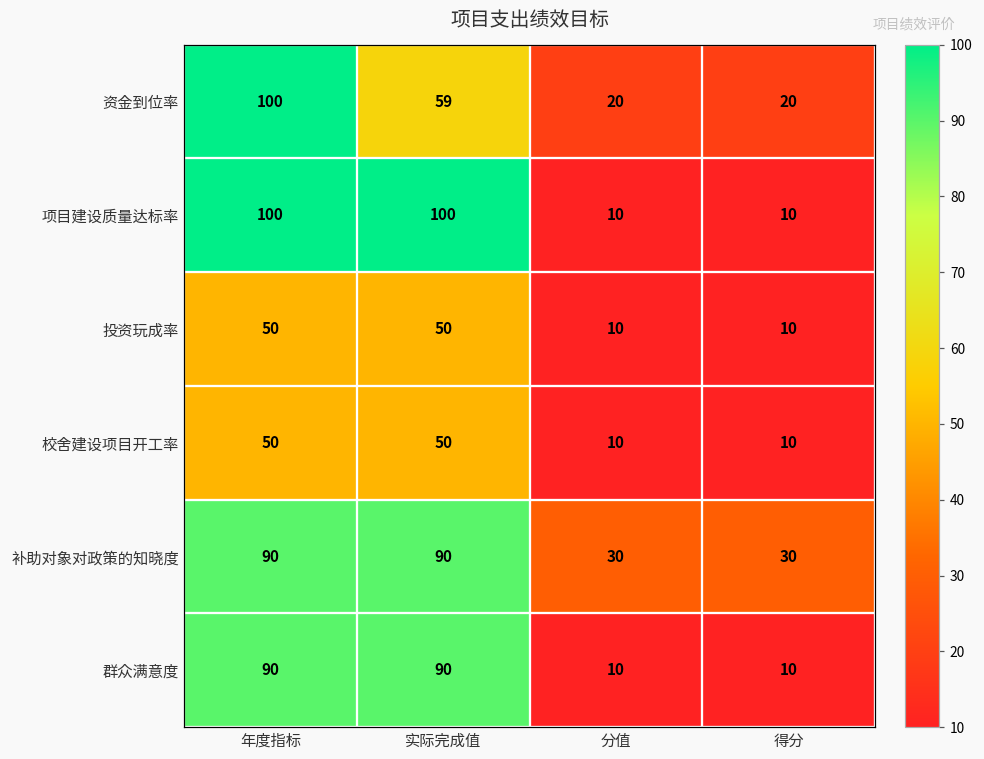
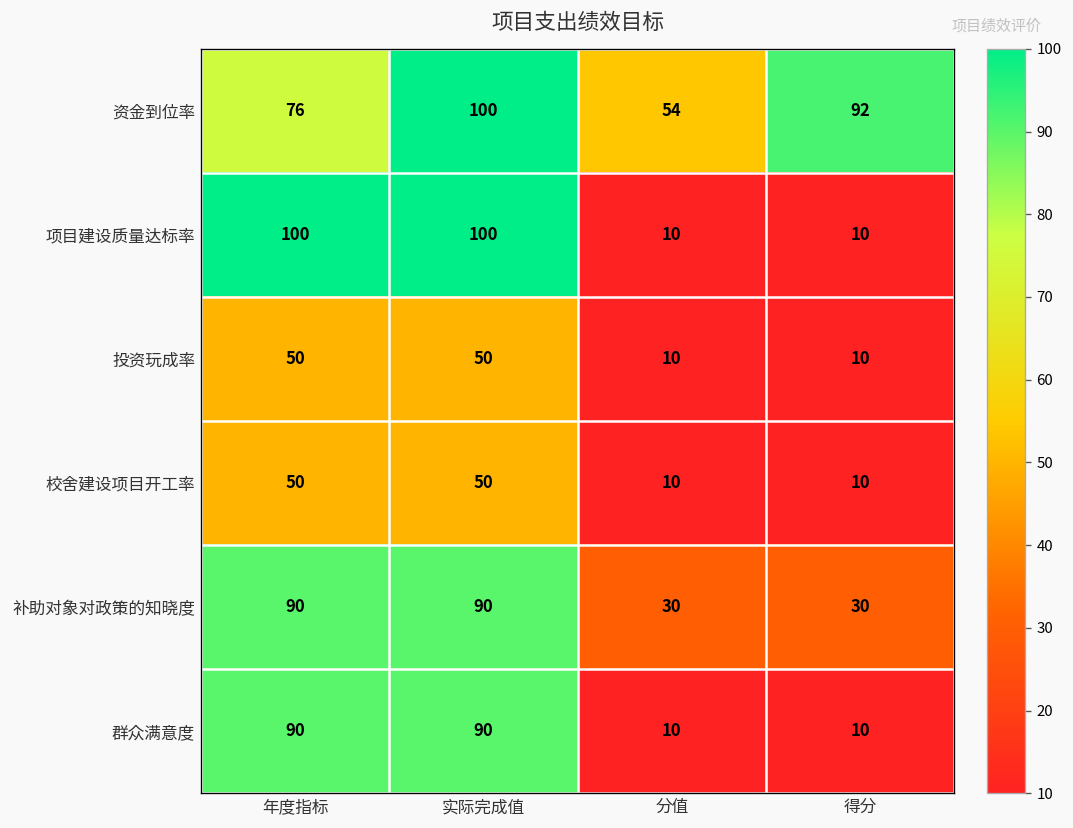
  {
    "资金到位率": {
-     "年度指标": 100,
-     "实际完成值": 59,
-     "分值": 20,
-     "得分": 20
+     "年度指标": 76,
+     "实际完成值": 100,
+     "分值": 54,
+     "得分": 92
    },
    "项目建设质量达标率": {
      "年度指标": 100,
      "实际完成值": 100,
      "分值": 10,
      "得分": 10
    },
    "投资玩成率": {
      "年度指标": 50,
      "实际完成值": 50,
      "分值": 10,
      "得分": 10
    },
    "校舍建设项目开工率": {
      "年度指标": 50,
      "实际完成值": 50,
      "分值": 10,
      "得分": 10
    },
    "补助对象对政策的知晓度": {
      "年度指标": 90,
      "实际完成值": 90,
      "分值": 30,
      "得分": 30
    },
    "群众满意度": {
      "年度指标": 90,
      "实际完成值": 90,
      "分值": 10,
      "得分": 10
    }
  }
